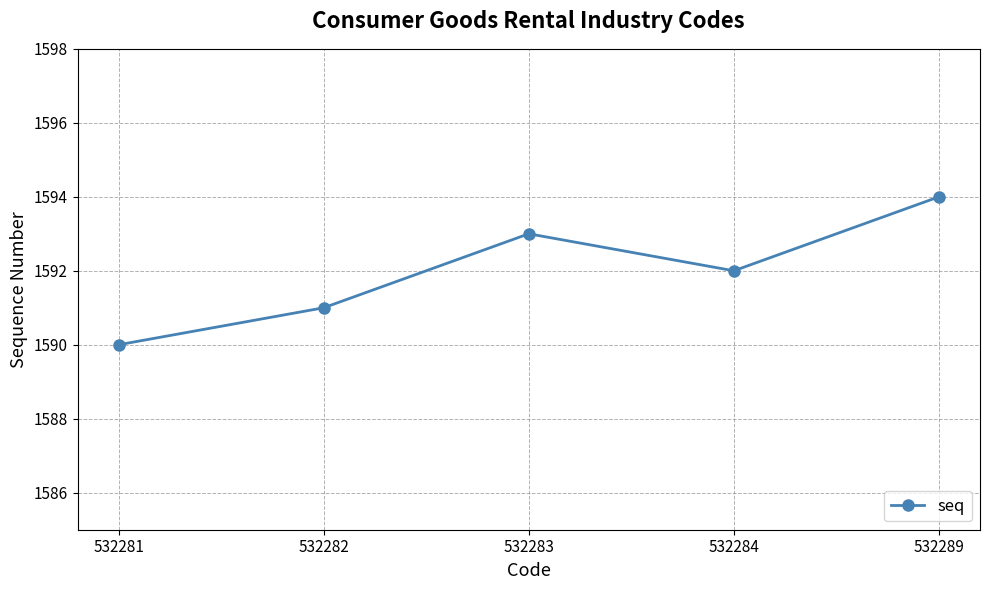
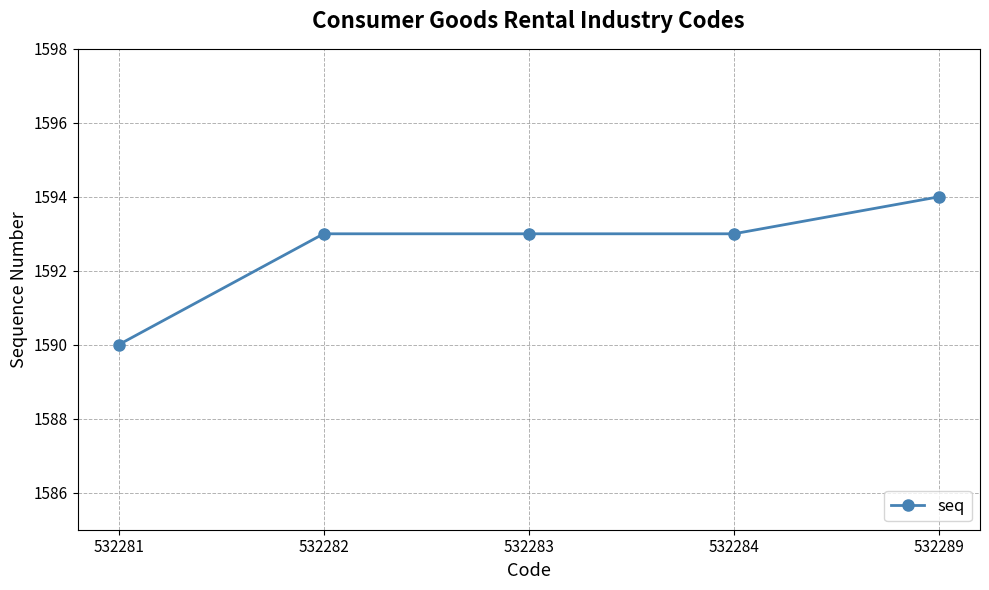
  {
    "532281": 1590,
-   "532282": 1591,
+   "532282": 1593,
    "532283": 1593,
-   "532284": 1592,
+   "532284": 1593,
    "532289": 1594
  }
